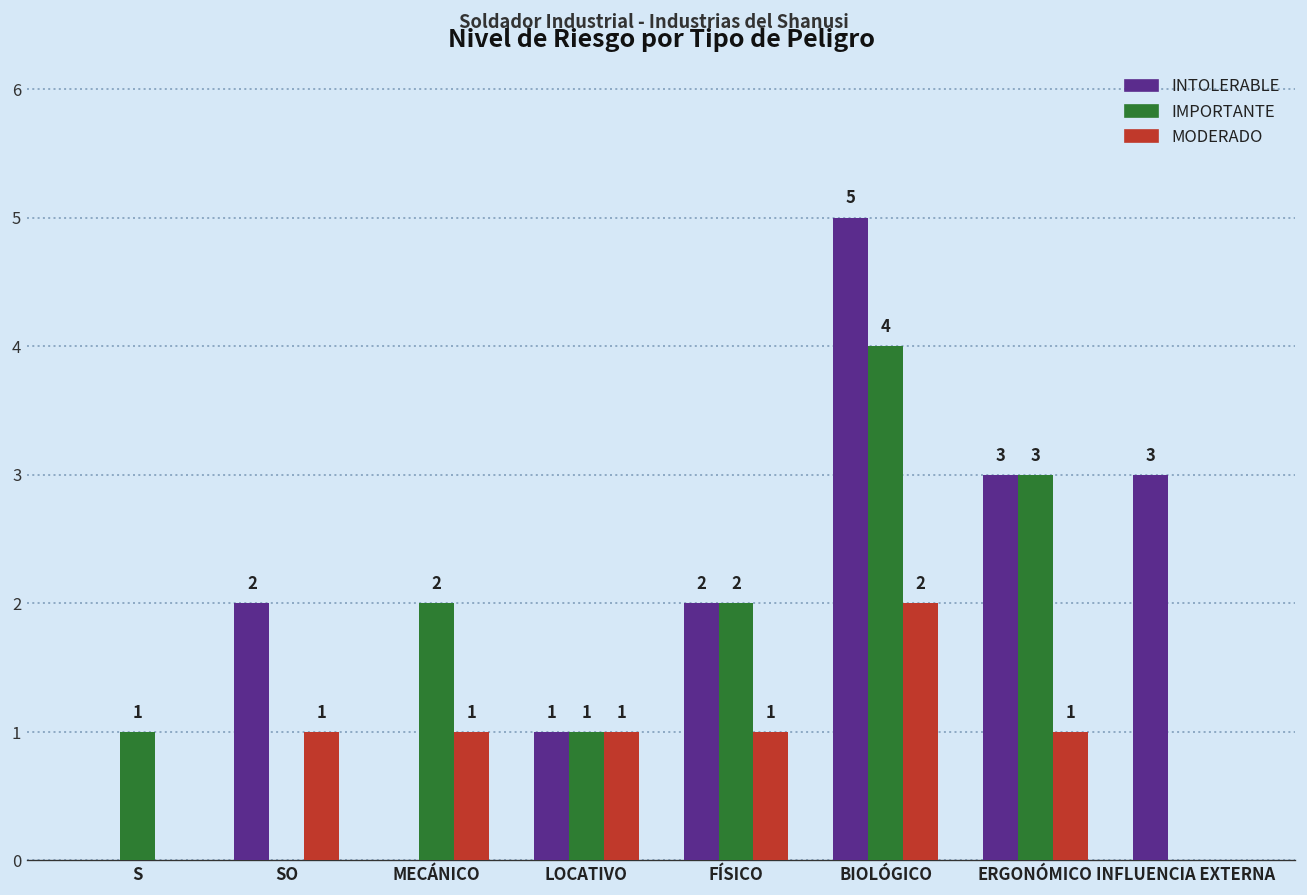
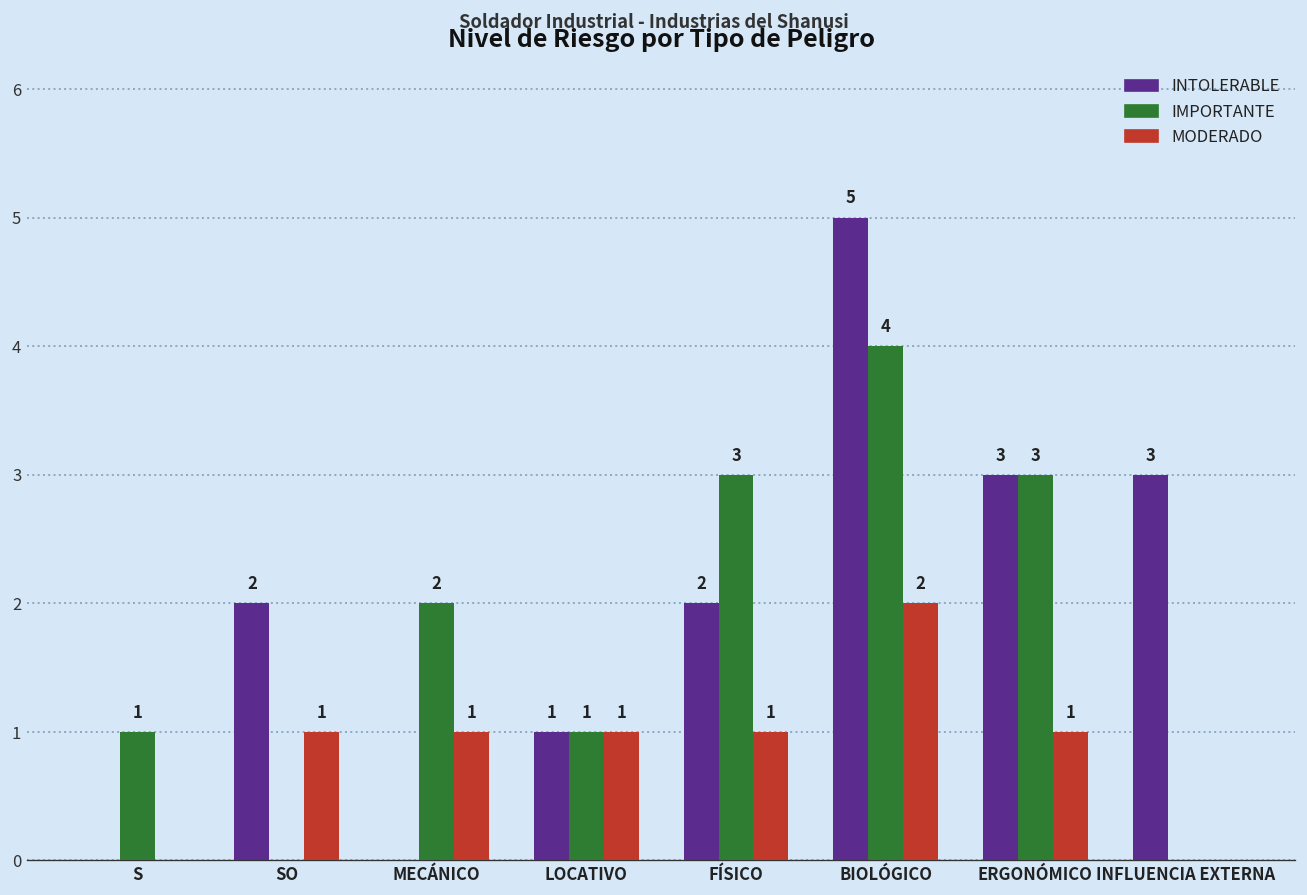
  {
    "INTOLERABLE": {
      "SO": 2,
      "LOCATIVO": 1,
      "FÍSICO": 2,
      "BIOLÓGICO": 5,
      "ERGONÓMICO": 3,
      "INFLUENCIA EXTERNA": 3
    },
    "IMPORTANTE": {
      "S": 1,
      "MECÁNICO": 2,
      "LOCATIVO": 1,
-     "FÍSICO": 2,
+     "FÍSICO": 3,
      "BIOLÓGICO": 4,
      "ERGONÓMICO": 3
    },
    "MODERADO": {
      "SO": 1,
      "MECÁNICO": 1,
      "LOCATIVO": 1,
      "FÍSICO": 1,
      "BIOLÓGICO": 2,
      "ERGONÓMICO": 1
    }
  }
